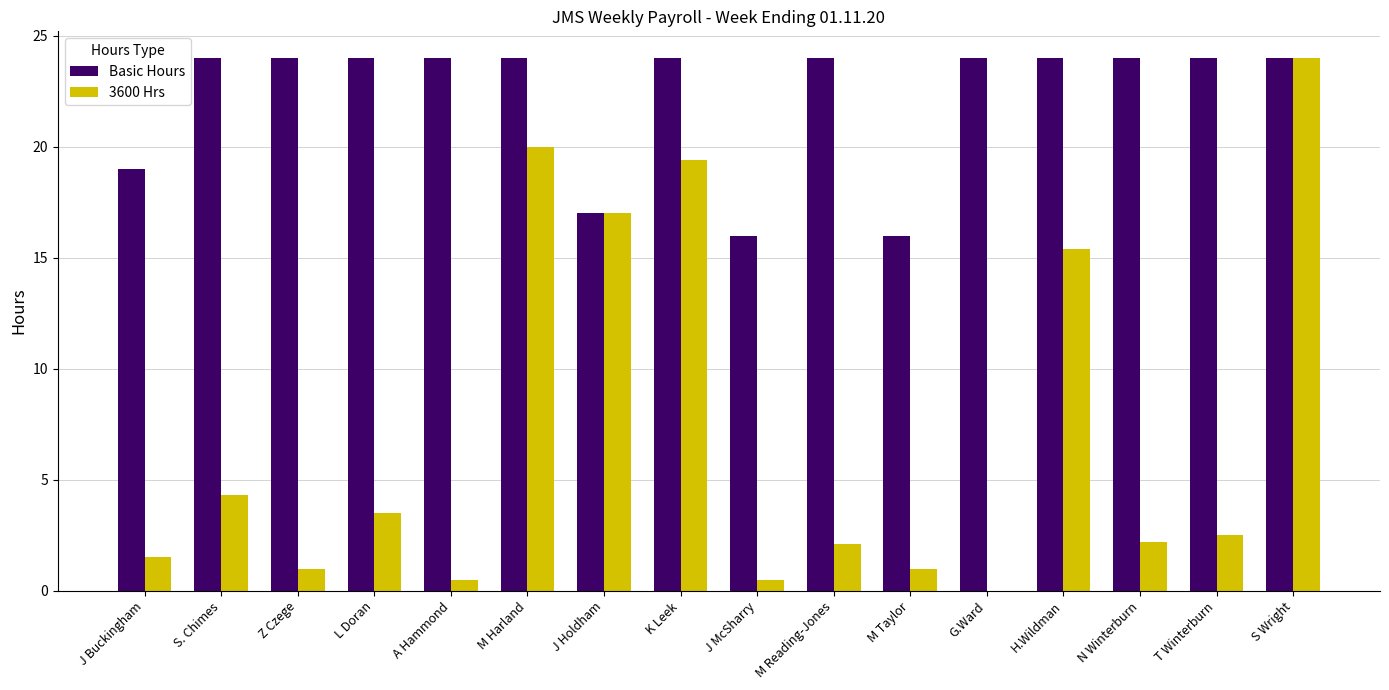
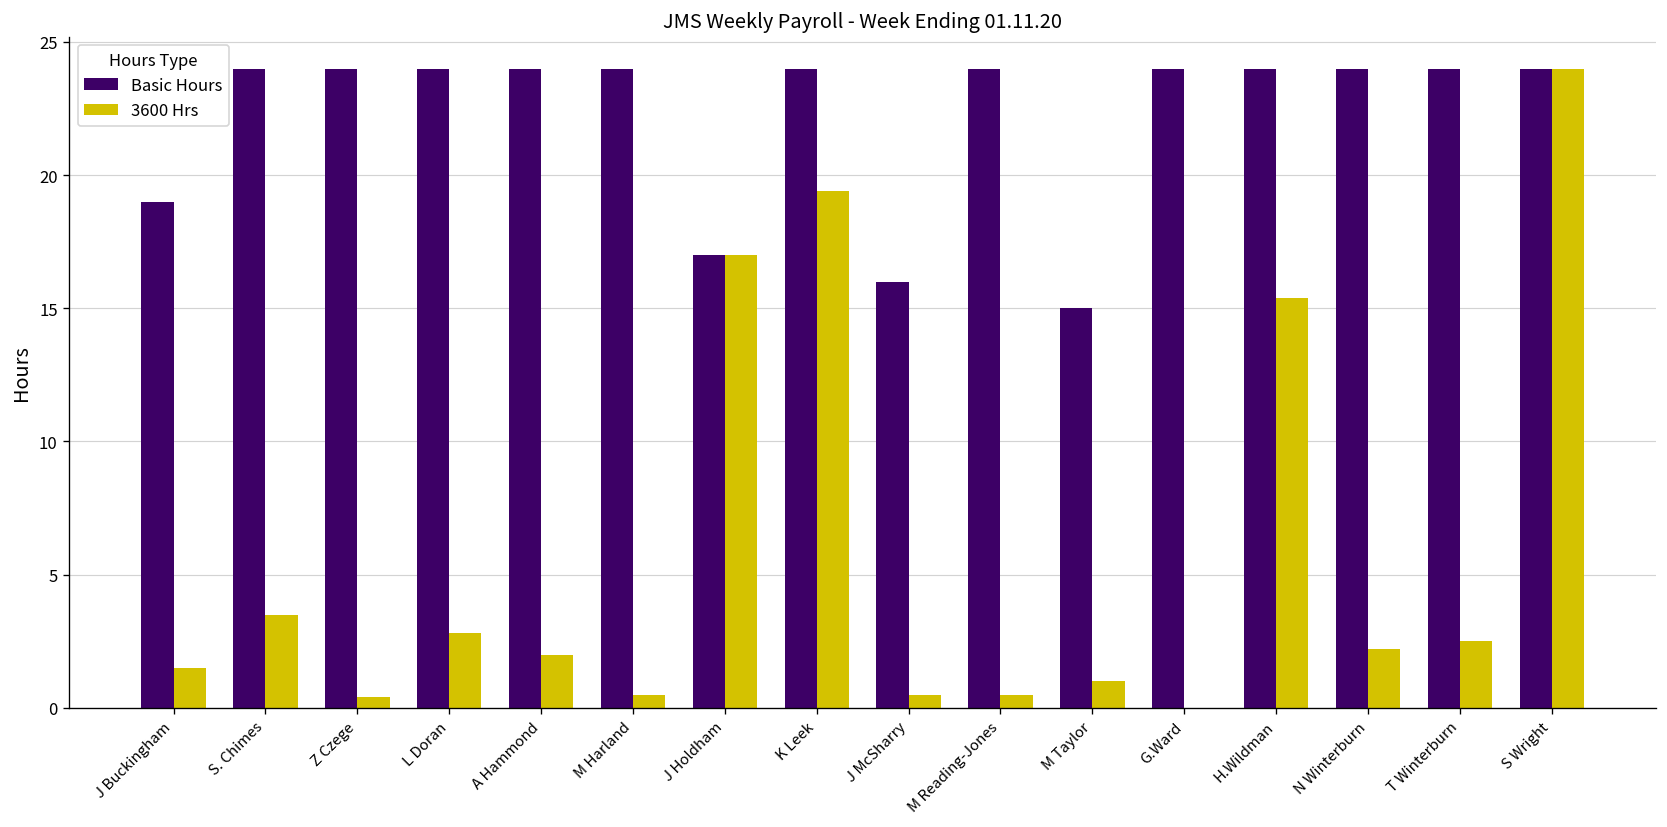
  {
    "Basic Hours": {
      "J Buckingham": 19,
      "S. Chimes": 24,
      "Z Czege": 24,
      "L Doran": 24,
      "A Hammond": 24,
      "M Harland": 24,
      "J Holdham": 17,
      "K Leek": 24,
      "J McSharry": 16,
      "M Reading-Jones": 24,
-     "M Taylor": 16,
+     "M Taylor": 15,
      "G.Ward": 24,
      "H.Wildman": 24,
      "N Winterburn": 24,
      "T Winterburn": 24,
      "S Wright": 24
    },
    "3600 Hrs": {
      "J Buckingham": 1.5,
-     "S. Chimes": 4.3,
-     "Z Czege": 1.0,
-     "L Doran": 3.5,
-     "A Hammond": 0.5,
-     "M Harland": 20.0,
+     "S. Chimes": 3.5,
+     "Z Czege": 0.4,
+     "L Doran": 2.8,
+     "A Hammond": 2.0,
+     "M Harland": 0.5,
      "J Holdham": 17.0,
      "K Leek": 19.4,
      "J McSharry": 0.5,
-     "M Reading-Jones": 2.1,
+     "M Reading-Jones": 0.5,
      "M Taylor": 1.0,
      "G.Ward": 0.0,
      "H.Wildman": 15.4,
      "N Winterburn": 2.2,
      "T Winterburn": 2.5,
      "S Wright": 24.0
    }
  }
